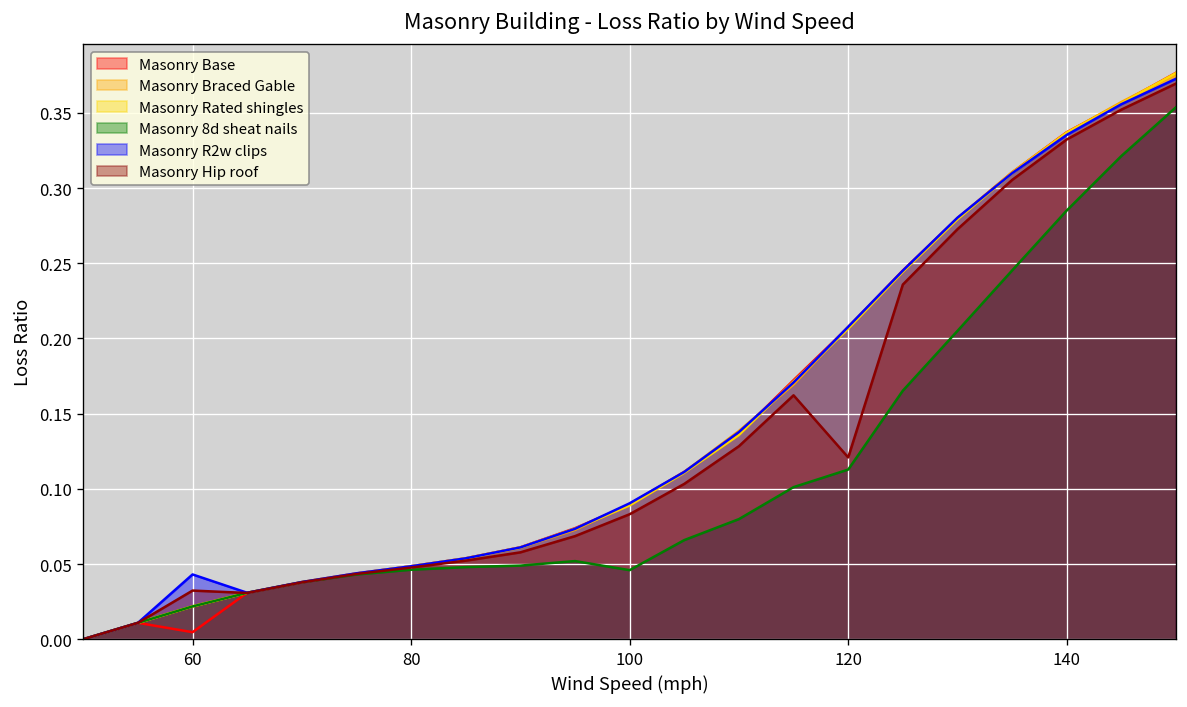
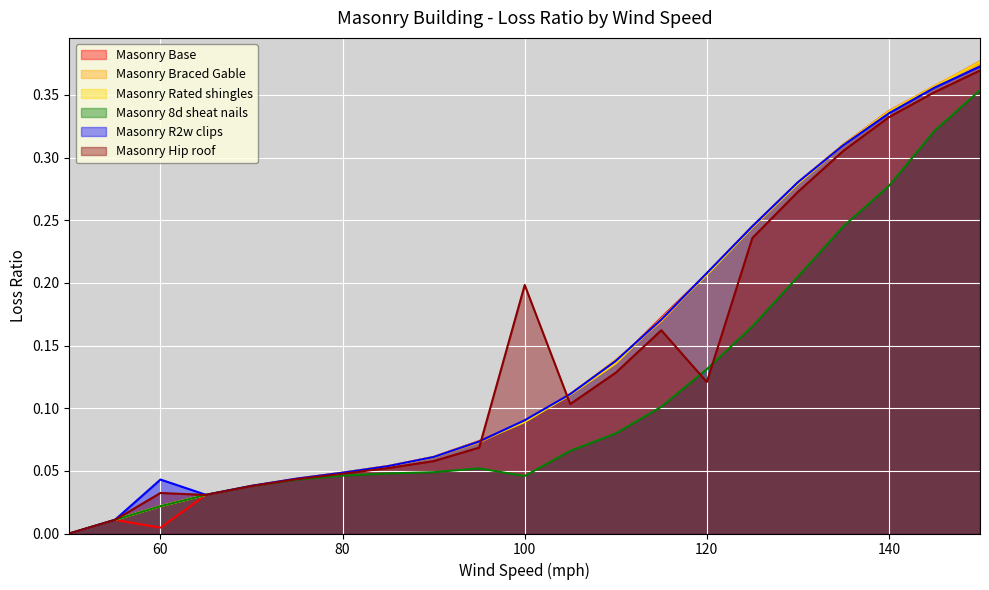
  {
    "Masonry Base": {
      "60": 0.005
    },
    "Masonry 8d sheat nails": {
      "100": 0.046,
-     "120": 0.113,
-     "140": 0.285
+     "120": 0.131,
+     "140": 0.277
    },
    "Masonry R2w clips": {
      "60": 0.043
    },
    "Masonry Hip roof": {
      "60": 0.032,
-     "100": 0.083,
+     "100": 0.198,
      "120": 0.121,
      "140": 0.332
    }
  }
